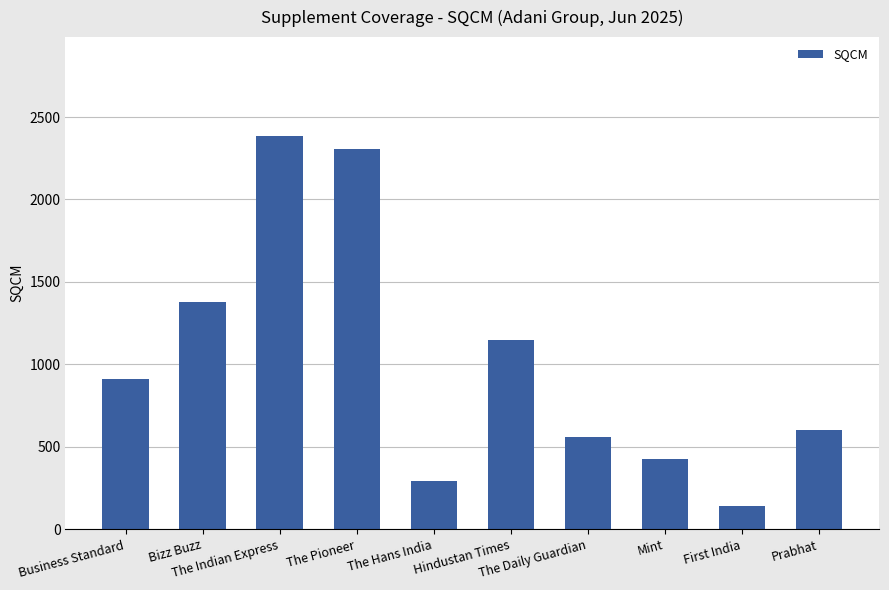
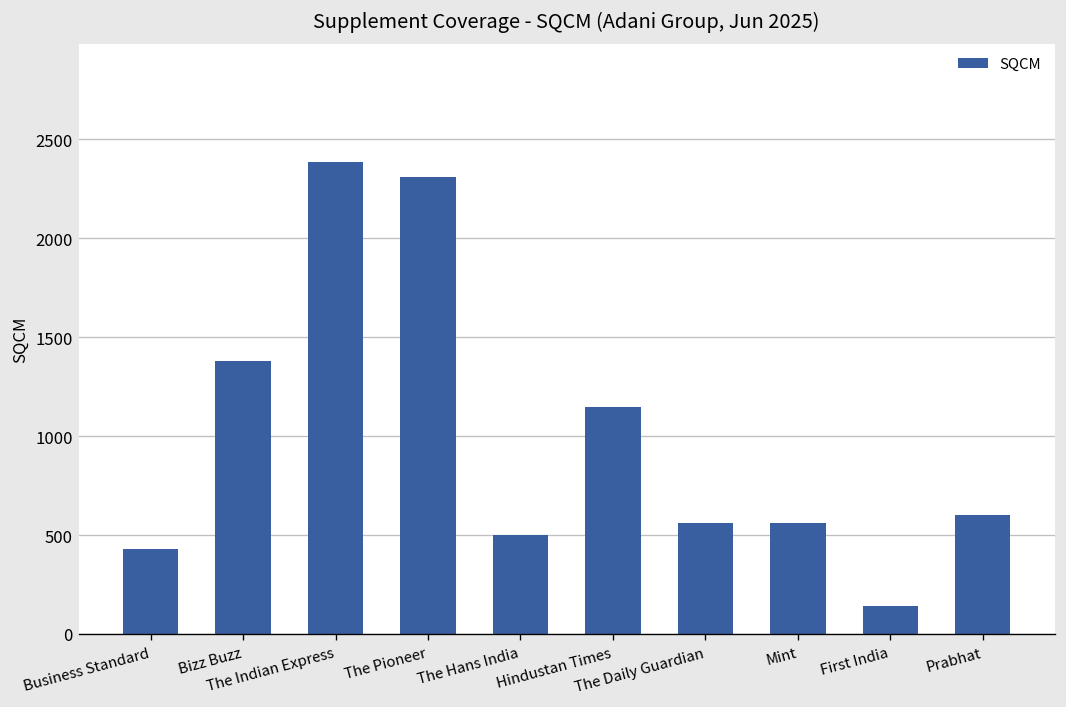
  {
-   "Business Standard": 910,
+   "Business Standard": 430,
    "Bizz Buzz": 1380,
    "The Indian Express": 2390,
    "The Pioneer": 2310,
-   "The Hans India": 290,
+   "The Hans India": 500,
    "Hindustan Times": 1150,
    "The Daily Guardian": 560,
-   "Mint": 420,
+   "Mint": 560,
    "First India": 140,
    "Prabhat": 600
  }
